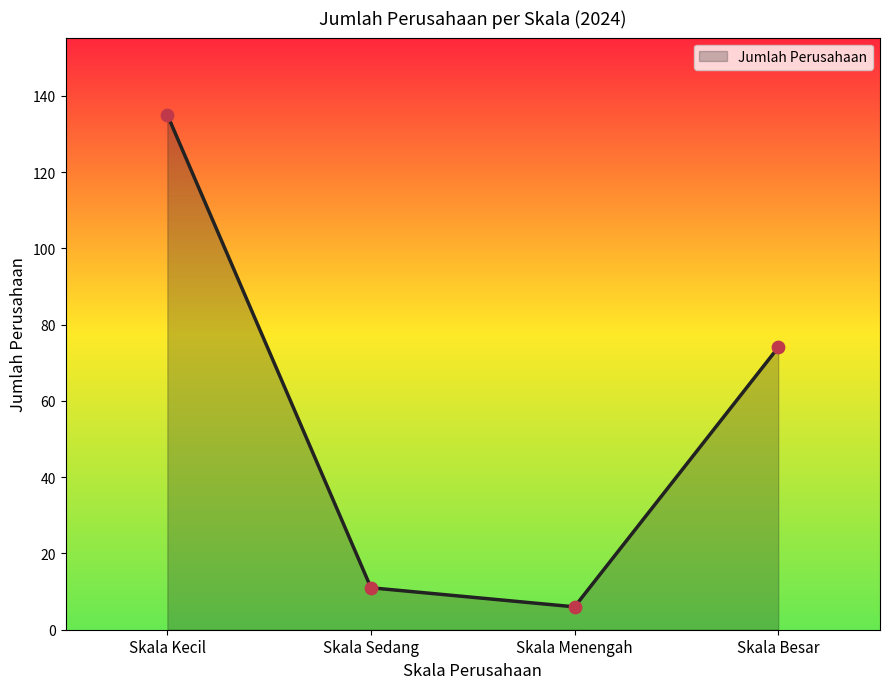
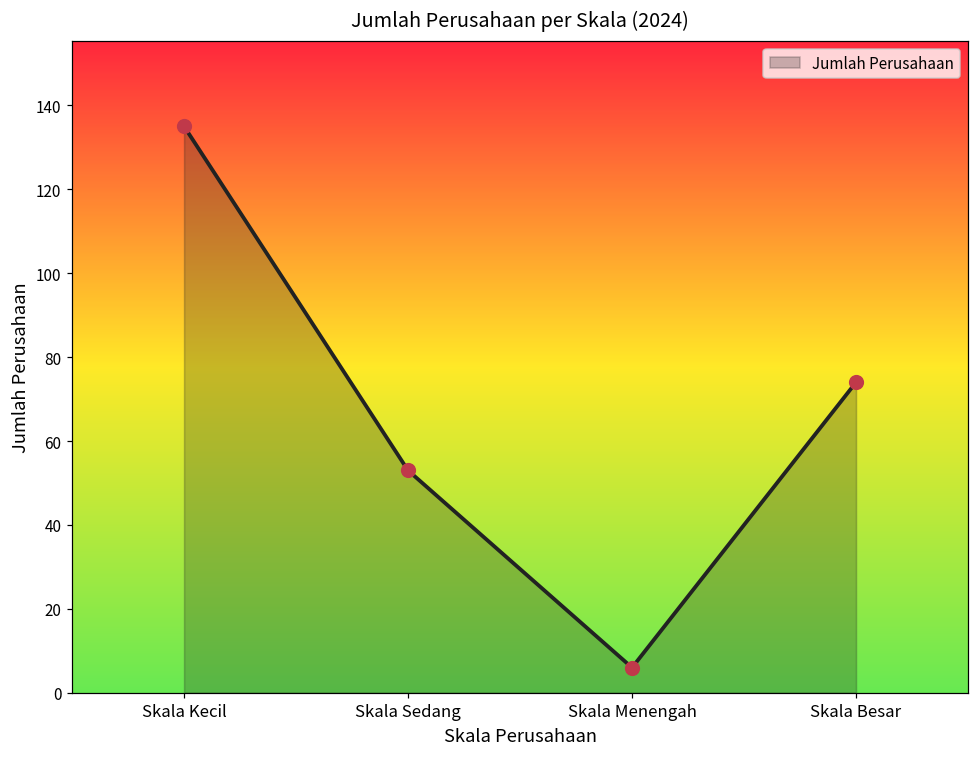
  {
    "Skala Kecil": 135,
-   "Skala Sedang": 11,
+   "Skala Sedang": 53,
    "Skala Menengah": 6,
    "Skala Besar": 74
  }
